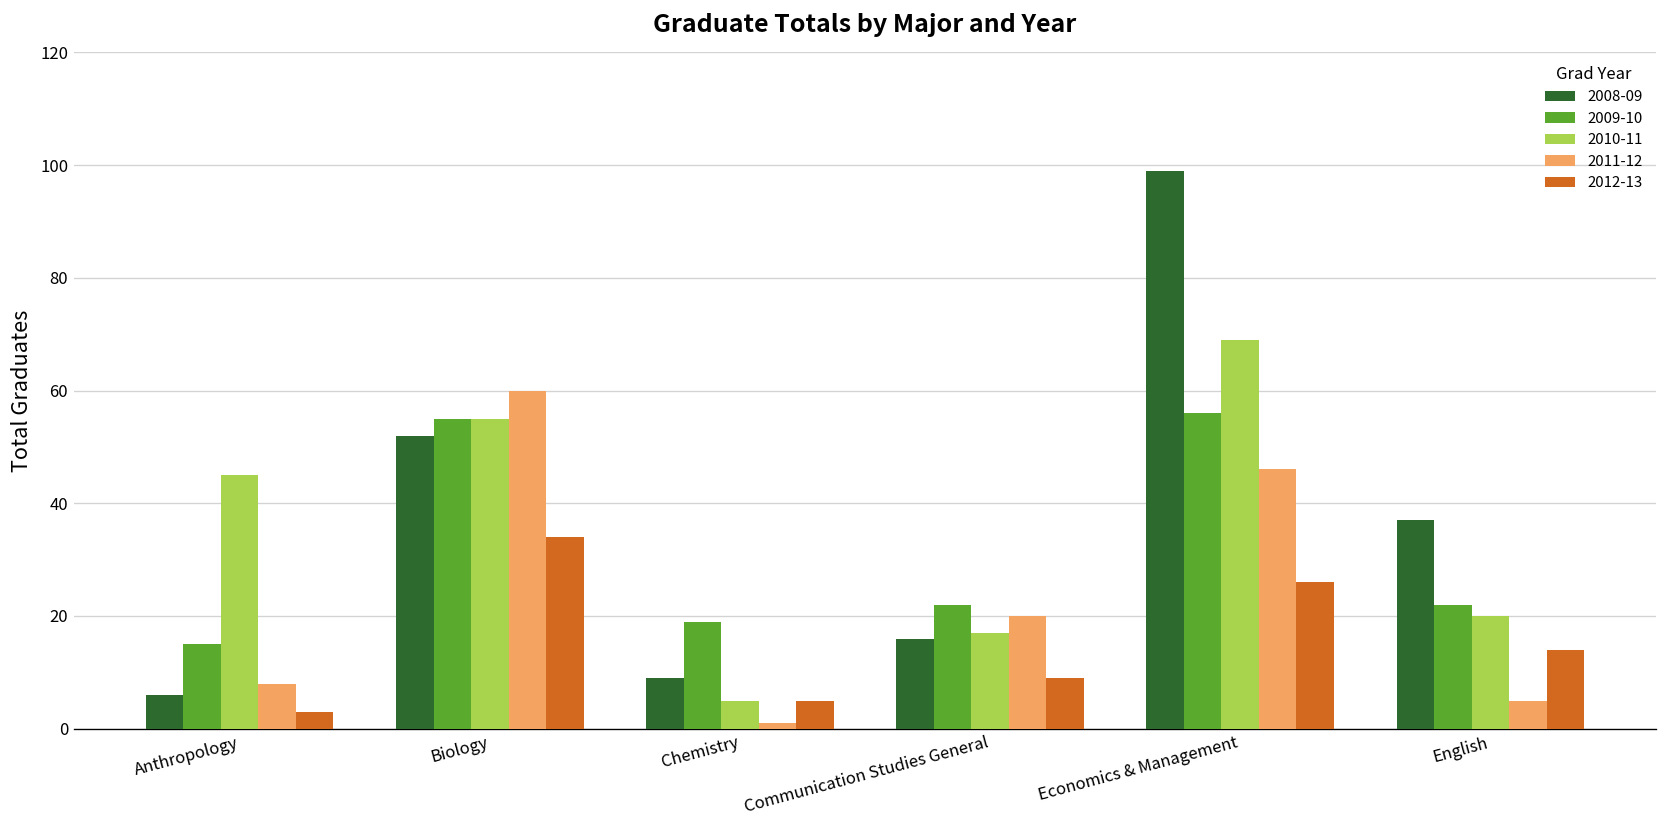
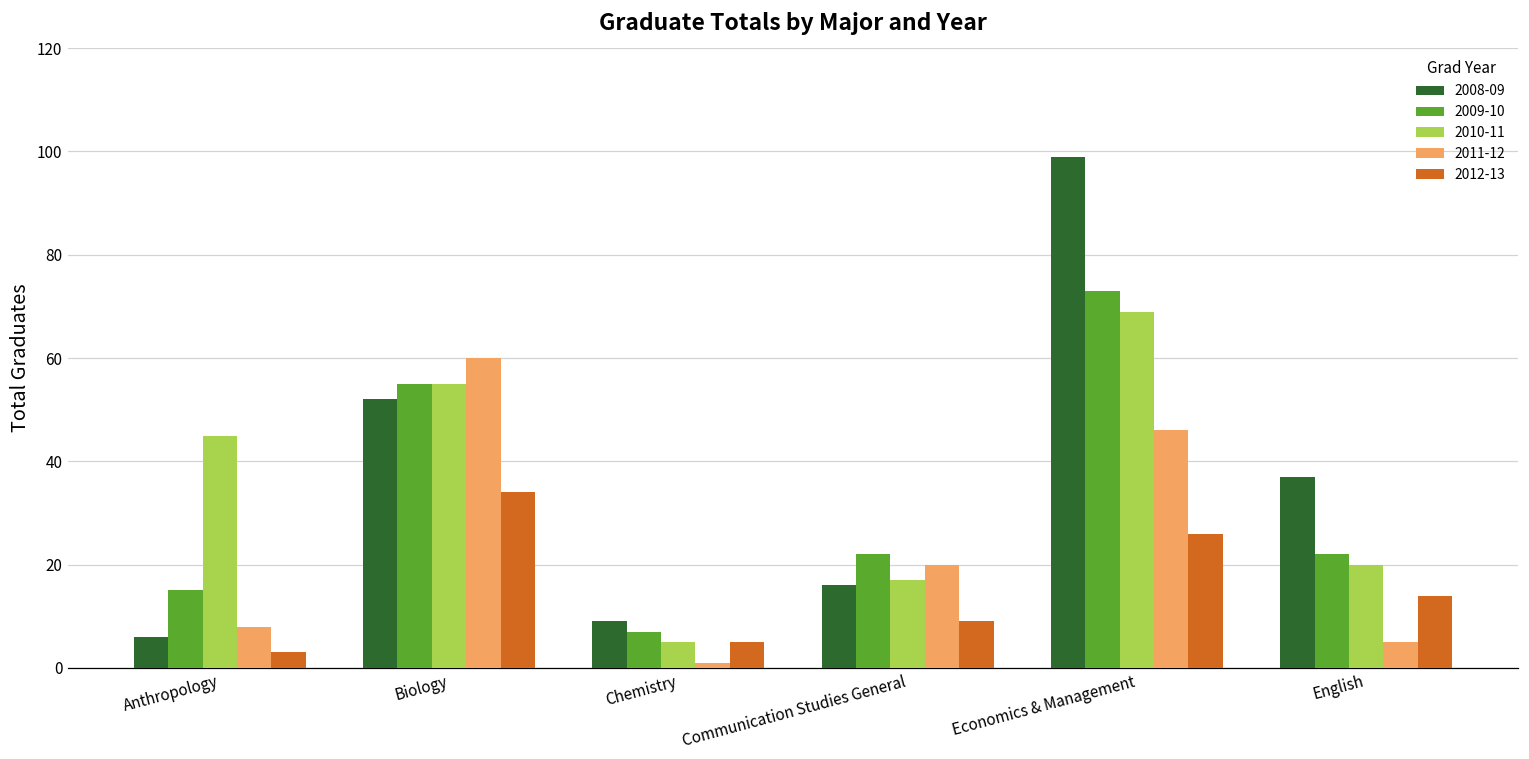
  {
    "2008-09": {
      "Anthropology": 6,
      "Biology": 52,
      "Chemistry": 9,
      "Communication Studies General": 16,
      "Economics & Management": 99,
      "English": 37
    },
    "2009-10": {
      "Anthropology": 15,
      "Biology": 55,
-     "Chemistry": 19,
+     "Chemistry": 7,
      "Communication Studies General": 22,
-     "Economics & Management": 56,
+     "Economics & Management": 73,
      "English": 22
    },
    "2010-11": {
      "Anthropology": 45,
      "Biology": 55,
      "Chemistry": 5,
      "Communication Studies General": 17,
      "Economics & Management": 69,
      "English": 20
    },
    "2011-12": {
      "Anthropology": 8,
      "Biology": 60,
      "Chemistry": 1,
      "Communication Studies General": 20,
      "Economics & Management": 46,
      "English": 5
    },
    "2012-13": {
      "Anthropology": 3,
      "Biology": 34,
      "Chemistry": 5,
      "Communication Studies General": 9,
      "Economics & Management": 26,
      "English": 14
    }
  }
